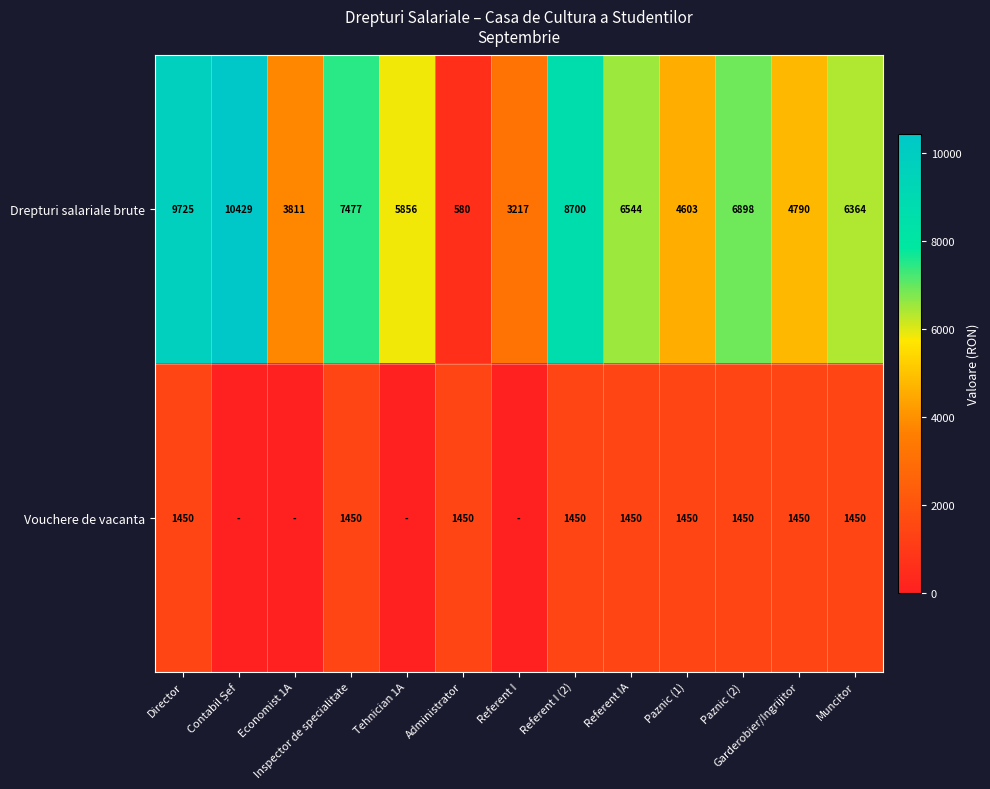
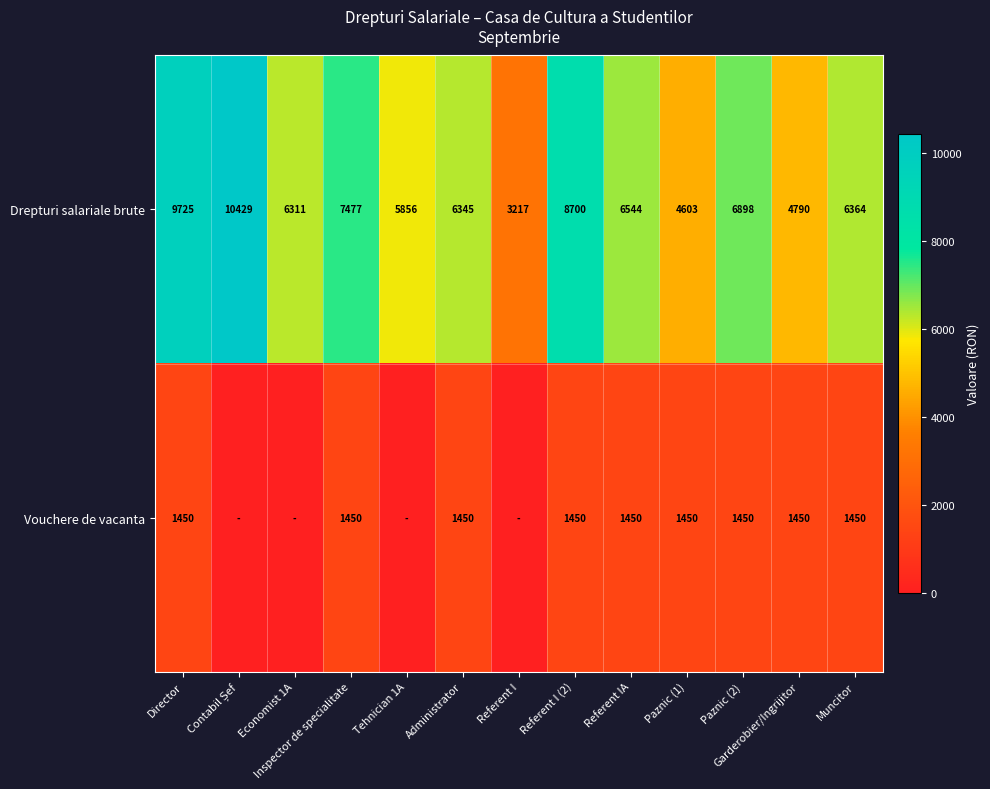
  {
    "Drepturi salariale brute": {
      "Director": 9725,
      "Contabil Șef": 10429,
-     "Economist 1A": 3811,
+     "Economist 1A": 6311,
      "Inspector de specialitate": 7477,
      "Tehnician 1A": 5856,
-     "Administrator": 580,
+     "Administrator": 6345,
      "Referent I": 3217,
      "Referent I (2)": 8700,
      "Referent IA": 6544,
      "Paznic (1)": 4603,
      "Paznic (2)": 6898,
      "Garderobier/Ingrijitor": 4790,
      "Muncitor": 6364
    },
    "Vouchere de vacanta": {
      "Director": 1450,
      "Inspector de specialitate": 1450,
      "Administrator": 1450,
      "Referent I (2)": 1450,
      "Referent IA": 1450,
      "Paznic (1)": 1450,
      "Paznic (2)": 1450,
      "Garderobier/Ingrijitor": 1450,
      "Muncitor": 1450
    }
  }
